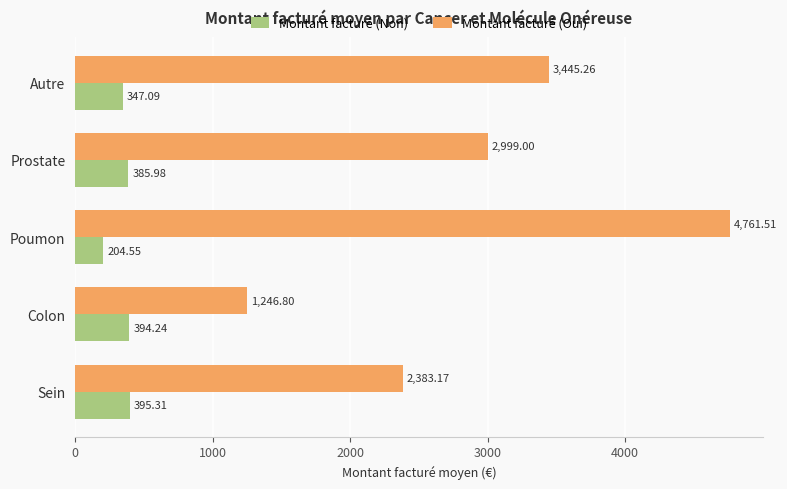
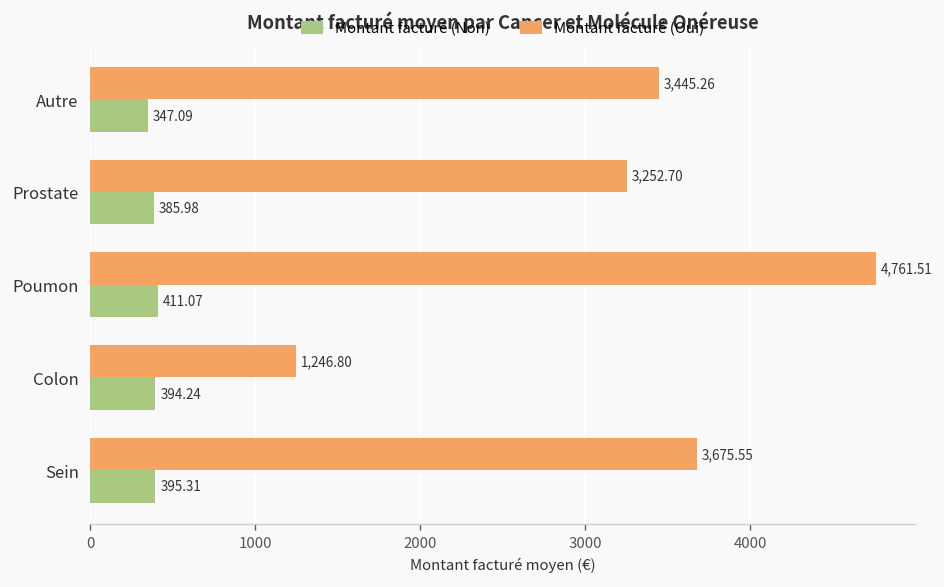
  {
    "Montant facturé (Non)": {
      "Autre": "347.09",
      "Prostate": "385.98",
-     "Poumon": "204.55",
+     "Poumon": "411.07",
      "Colon": "394.24",
      "Sein": "395.31"
    },
    "Montant facturé (Oui)": {
      "Autre": "3,445.26",
-     "Prostate": "2,999.00",
+     "Prostate": "3,252.70",
      "Poumon": "4,761.51",
      "Colon": "1,246.80",
-     "Sein": "2,383.17"
+     "Sein": "3,675.55"
    }
  }
